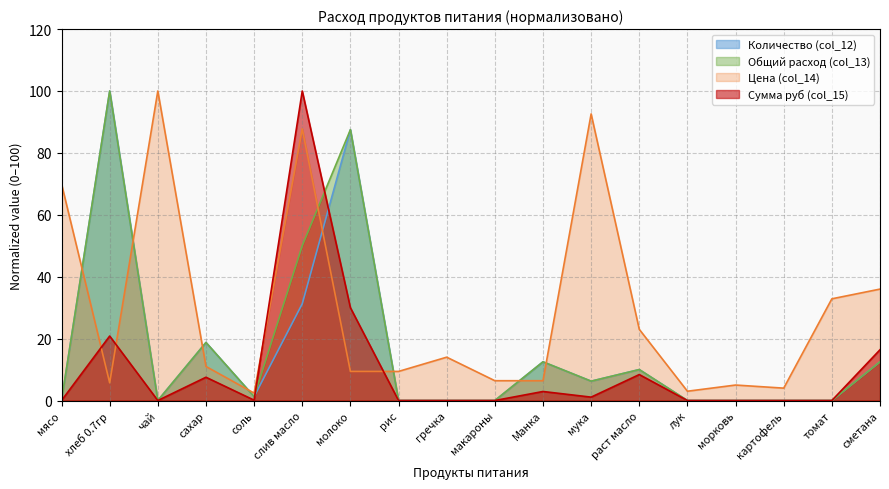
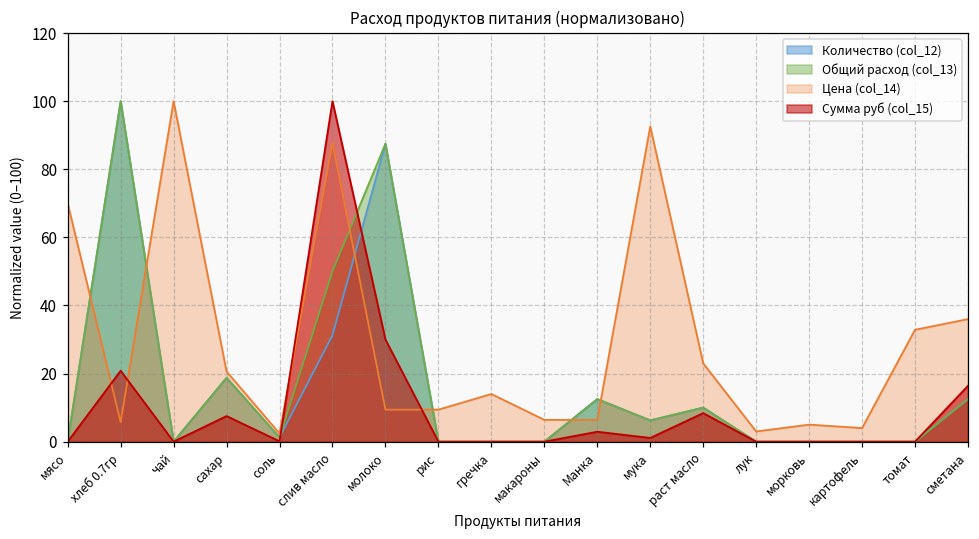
  {
    "Количество (col_12)": {
      "слив масло": 31
    },
    "Общий расход (col_13)": {
      "слив масло": 50
    },
    "Цена (col_14)": {
      "мясо": 70,
      "хлеб 0.7гр": 6,
      "чай": 100,
-     "сахар": 11,
+     "сахар": 21,
      "соль": 2,
      "слив масло": 88,
      "молоко": 9,
      "рис": 9,
      "гречка": 14,
      "макароны": 6,
      "Манка": 6,
      "мука": 93,
      "раст масло": 23,
      "лук": 3,
      "морковь": 5,
      "картофель": 4,
      "томат": 33,
      "сметана": 36
    },
    "Сумма руб (col_15)": {
      "хлеб 0.7гр": 21,
      "сахар": 8,
      "соль": 0,
      "слив масло": 100,
      "молоко": 30,
      "Манка": 3,
      "мука": 1,
      "раст масло": 8,
      "сметана": 16
    }
  }
